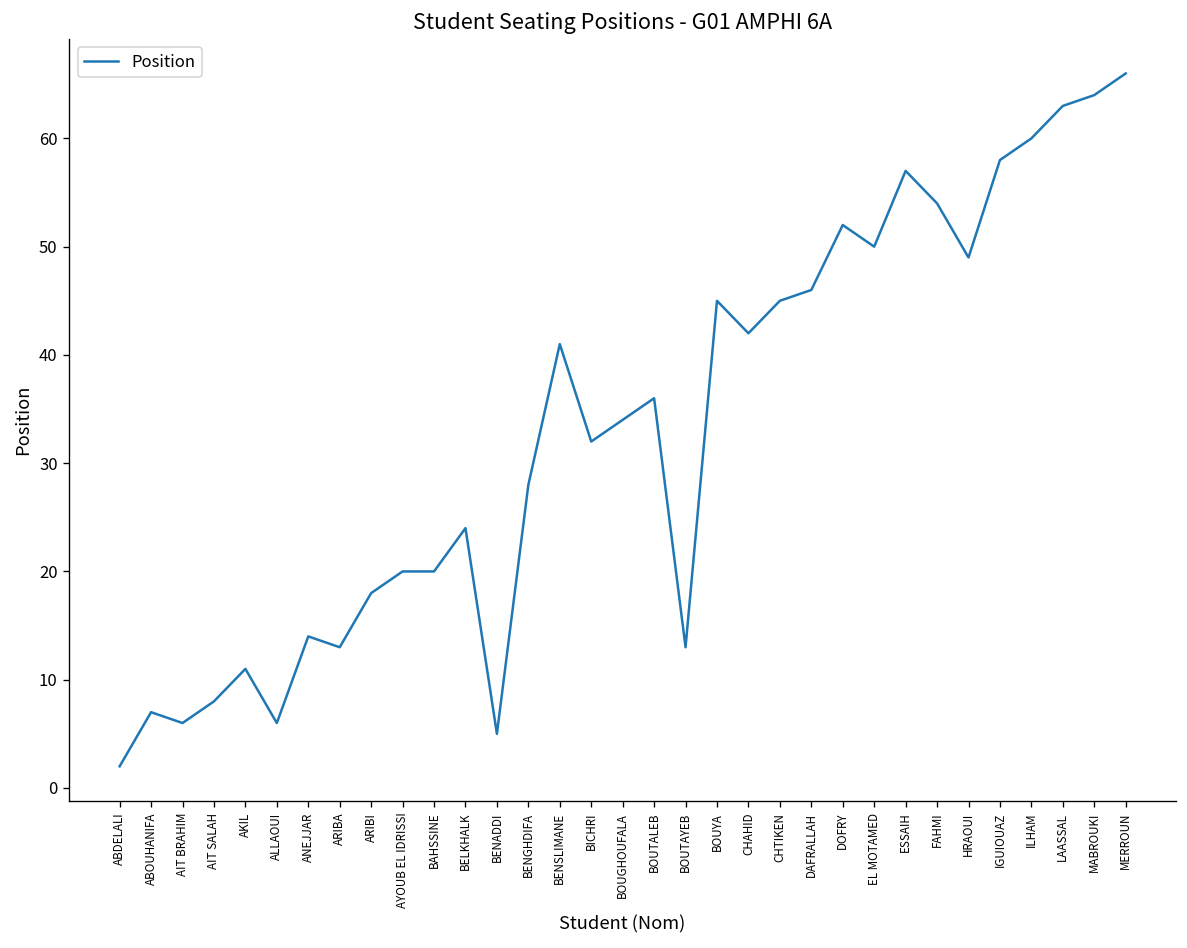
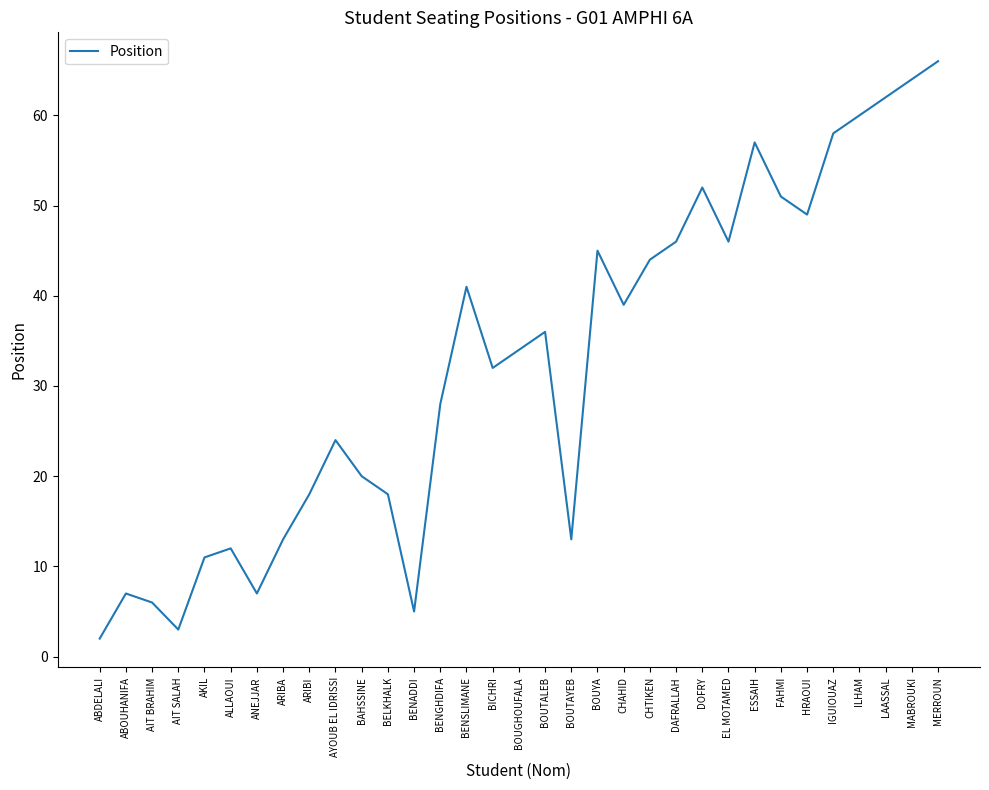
  {
    "ABDELALI": 2,
    "ABOUHANIFA": 7,
    "AIT BRAHIM": 6,
-   "AIT SALAH": 8,
+   "AIT SALAH": 3,
    "AKIL": 11,
-   "ALLAOUI": 6,
-   "ANEJJAR": 14,
+   "ALLAOUI": 12,
+   "ANEJJAR": 7,
    "ARIBA": 13,
    "ARIBI": 18,
-   "AYOUB EL IDRISSI": 20,
+   "AYOUB EL IDRISSI": 24,
    "BAHSSINE": 20,
-   "BELKHALK": 24,
+   "BELKHALK": 18,
    "BENADDI": 5,
    "BENGHDIFA": 28,
    "BENSLIMANE": 41,
    "BICHRI": 32,
    "BOUGHOUFALA": 34,
    "BOUTALEB": 36,
    "BOUTAYEB": 13,
    "BOUYA": 45,
-   "CHAHID": 42,
-   "CHTIKEN": 45,
+   "CHAHID": 39,
+   "CHTIKEN": 44,
    "DAFRALLAH": 46,
    "DOFRY": 52,
-   "EL MOTAMED": 50,
+   "EL MOTAMED": 46,
    "ESSAIH": 57,
-   "FAHMI": 54,
+   "FAHMI": 51,
    "HRAOUI": 49,
    "IGUIOUAZ": 58,
    "ILHAM": 60,
-   "LAASSAL": 63,
+   "LAASSAL": 62,
    "MABROUKI": 64,
    "MERROUN": 66
  }
